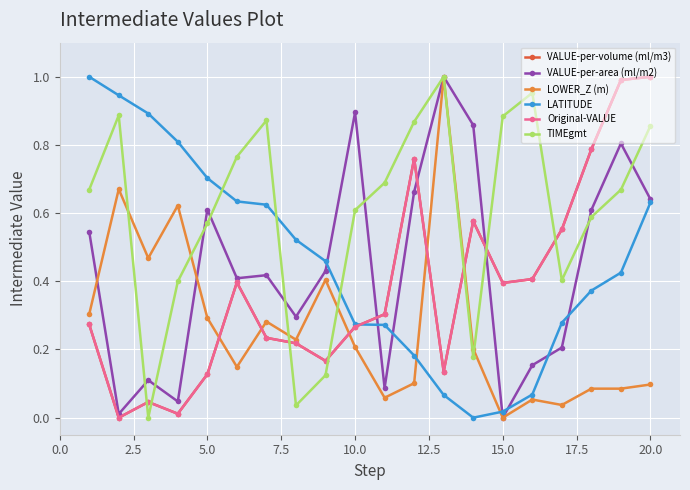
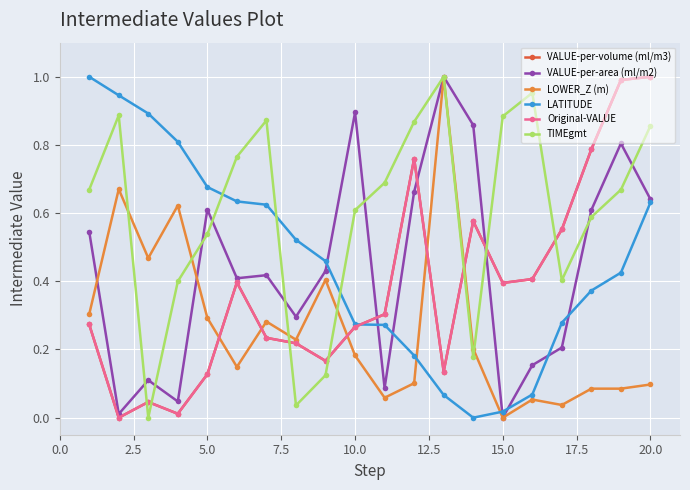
  {
    "Original-VALUE": {
      "5.0": 0.13,
      "15.0": 0.40
    },
    "VALUE-per-area (ml/m2)": {
      "5.0": 0.61,
      "10.0": 0.90,
      "20.0": 0.64
    },
    "LOWER_Z (m)": {
      "5.0": 0.29,
-     "10.0": 0.21,
+     "10.0": 0.18,
      "20.0": 0.10
    },
    "LATITUDE": {
-     "5.0": 0.70,
+     "5.0": 0.68,
      "15.0": 0.02,
      "20.0": 0.63
    },
    "TIMEgmt": {
-     "5.0": 0.57,
+     "5.0": 0.54,
      "10.0": 0.61,
      "15.0": 0.88
    }
  }
